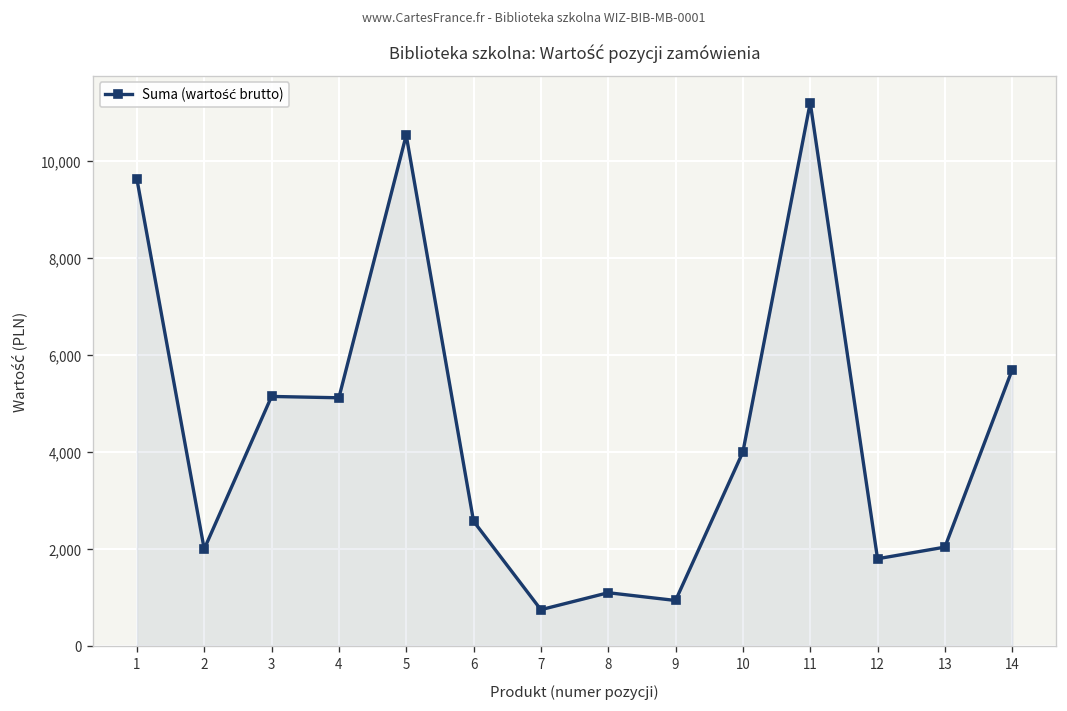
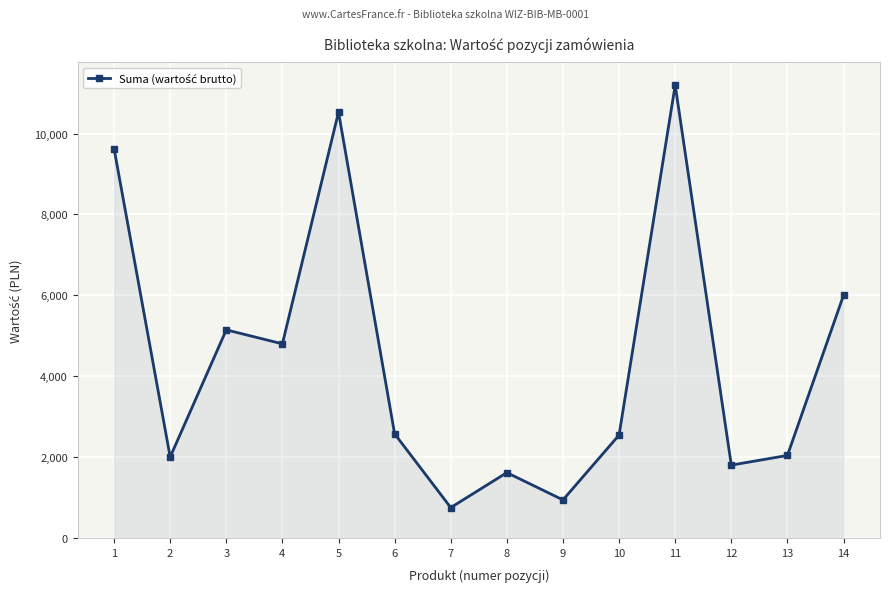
  {
    "1": "9,600",
    "2": "2,000",
    "3": "5,100",
-   "4": "5,100",
+   "4": "4,800",
    "5": "10,500",
    "6": "2,600",
    "7": "700",
-   "8": "1,100",
+   "8": "1,600",
    "9": "900",
-   "10": "4,000",
+   "10": "2,500",
    "11": "11,200",
    "12": "1,800",
    "13": "2,000",
-   "14": "5,700"
+   "14": "6,000"
  }
